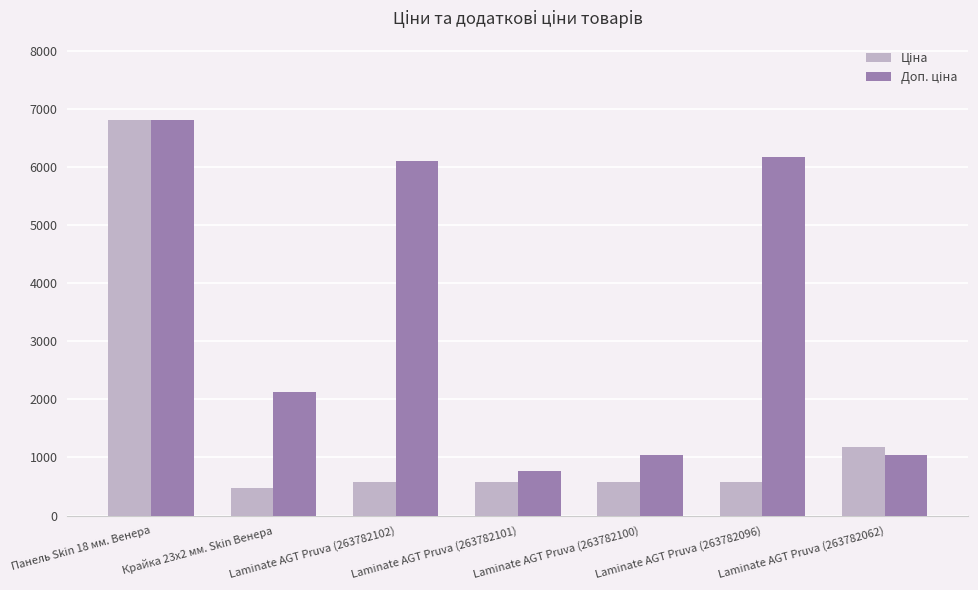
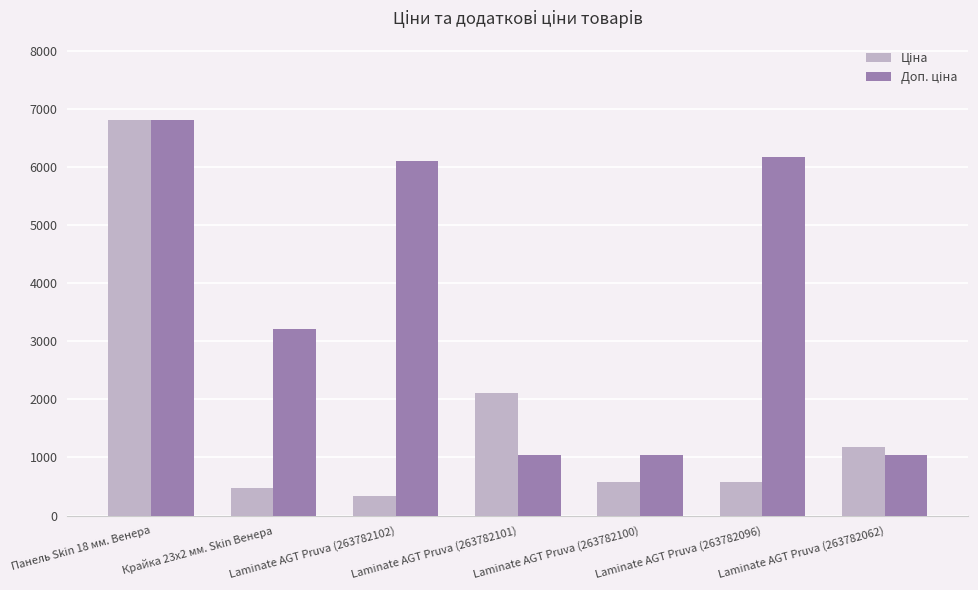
  {
    "Ціна": {
      "Панель Skin 18 мм. Венера": 6800,
      "Крайка 23x2 мм. Skin Венера": 500,
-     "Laminate AGT Pruva (263782102)": 600,
-     "Laminate AGT Pruva (263782101)": 600,
+     "Laminate AGT Pruva (263782102)": 300,
+     "Laminate AGT Pruva (263782101)": 2100,
      "Laminate AGT Pruva (263782100)": 600,
      "Laminate AGT Pruva (263782096)": 600,
      "Laminate AGT Pruva (263782062)": 1200
    },
    "Доп. ціна": {
      "Панель Skin 18 мм. Венера": 6800,
-     "Крайка 23x2 мм. Skin Венера": 2100,
+     "Крайка 23x2 мм. Skin Венера": 3200,
      "Laminate AGT Pruva (263782102)": 6100,
-     "Laminate AGT Pruva (263782101)": 800,
+     "Laminate AGT Pruva (263782101)": 1000,
      "Laminate AGT Pruva (263782100)": 1000,
      "Laminate AGT Pruva (263782096)": 6200,
      "Laminate AGT Pruva (263782062)": 1000
    }
  }
